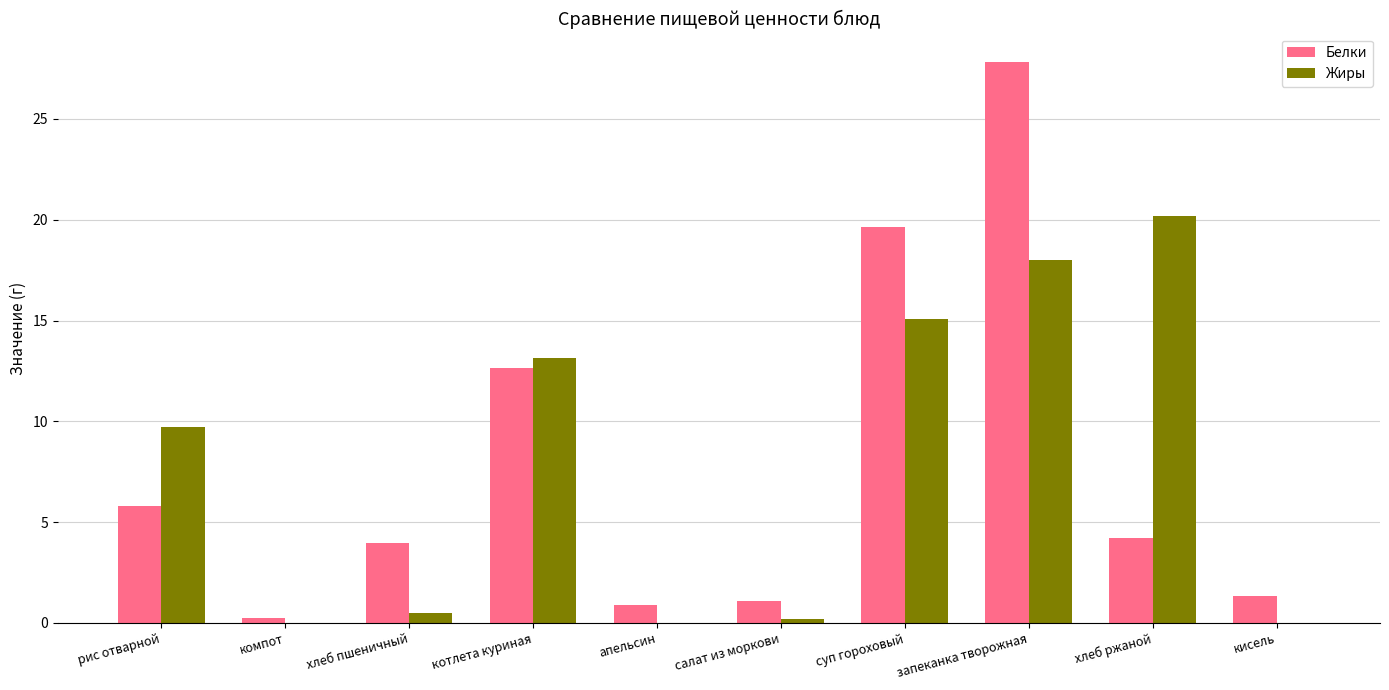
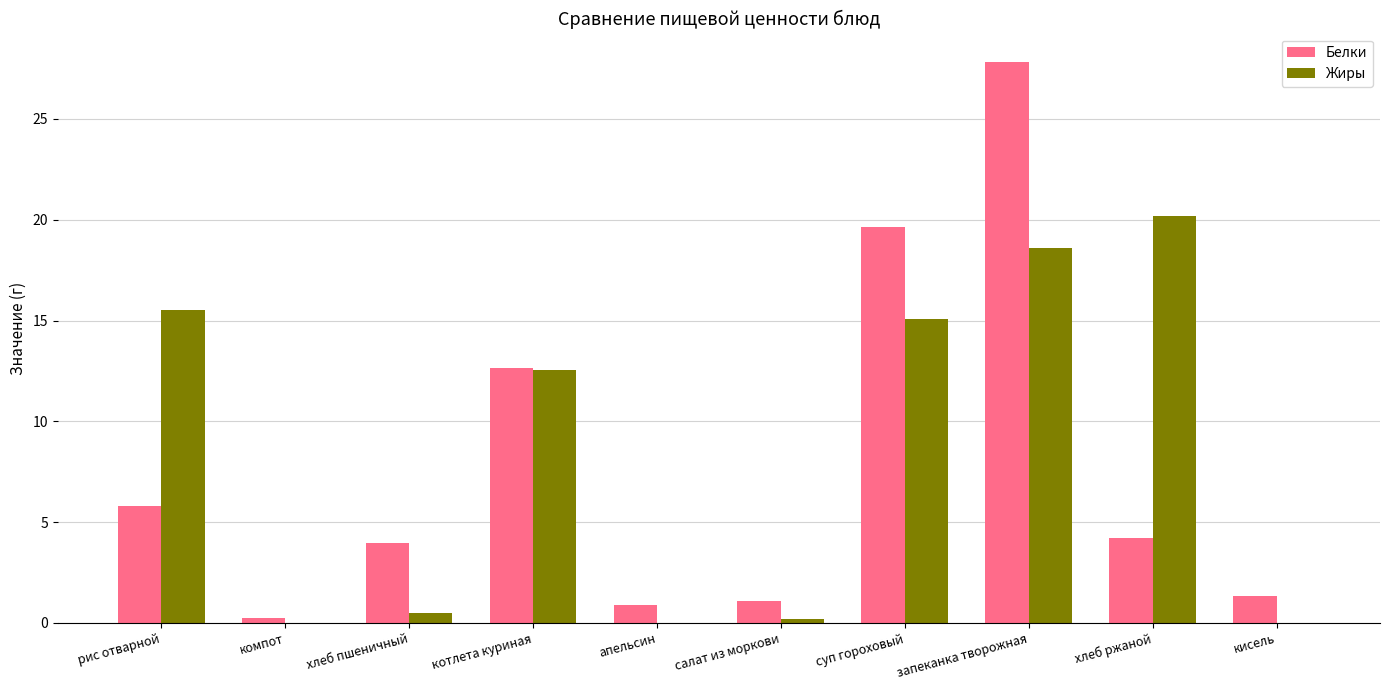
  {
    "Белки": {
      "рис отварной": 5.8,
      "компот": 0.2,
      "хлеб пшеничный": 4.0,
      "котлета куриная": 12.6,
      "апельсин": 0.9,
      "салат из моркови": 1.1,
      "суп гороховый": 19.6,
      "запеканка творожная": 27.8,
      "хлеб ржаной": 4.2,
      "кисель": 1.4
    },
    "Жиры": {
-     "рис отварной": 9.7,
+     "рис отварной": 15.5,
      "компот": 0.0,
      "хлеб пшеничный": 0.5,
-     "котлета куриная": 13.1,
+     "котлета куриная": 12.5,
      "апельсин": 0.0,
      "салат из моркови": 0.2,
      "суп гороховый": 15.1,
-     "запеканка творожная": 18.0,
+     "запеканка творожная": 18.6,
      "хлеб ржаной": 20.2,
      "кисель": 0.0
    }
  }
